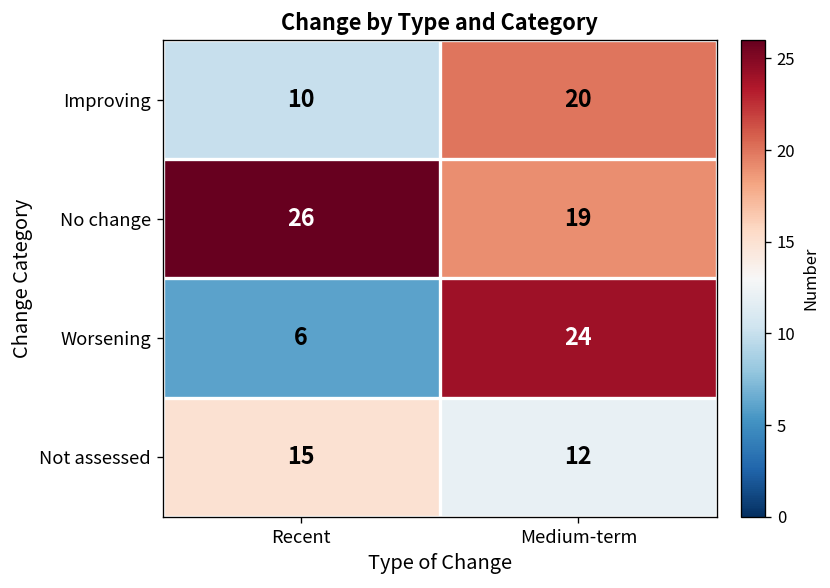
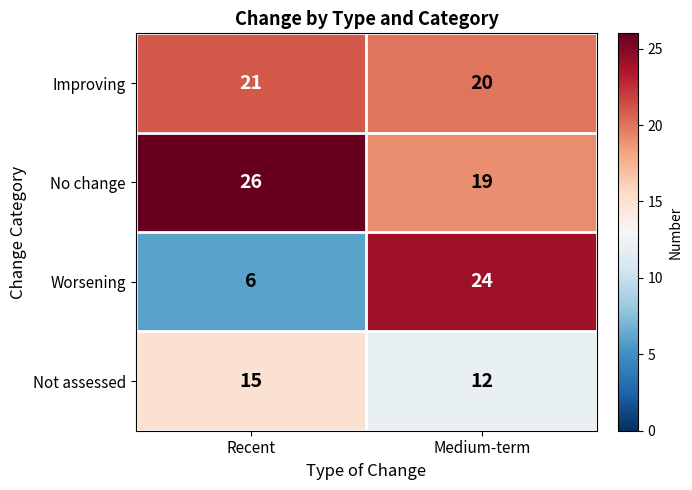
  {
    "Improving": {
-     "Recent": 10,
+     "Recent": 21,
      "Medium-term": 20
    },
    "No change": {
      "Recent": 26,
      "Medium-term": 19
    },
    "Worsening": {
      "Recent": 6,
      "Medium-term": 24
    },
    "Not assessed": {
      "Recent": 15,
      "Medium-term": 12
    }
  }
